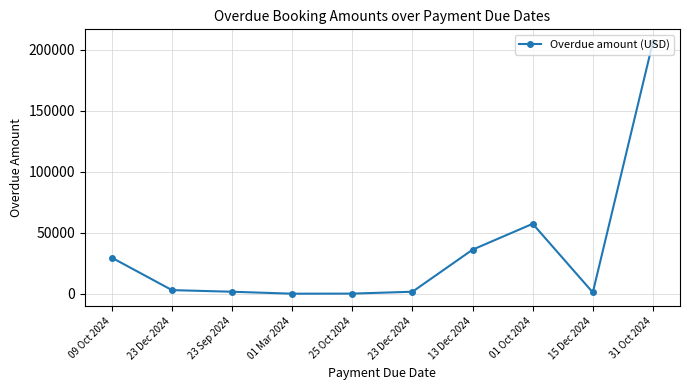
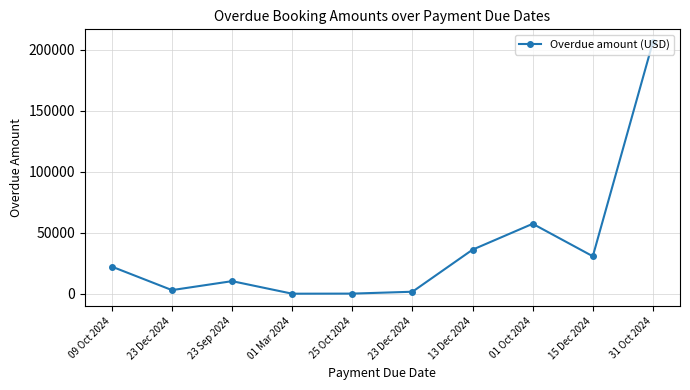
  {
-   "09 Oct 2024": 30000,
-   "23 Sep 2024": 2000,
+   "09 Oct 2024": 22000,
+   "23 Sep 2024": 10000,
    "01 Mar 2024": 0,
    "25 Oct 2024": 0,
    "13 Dec 2024": 36000,
    "01 Oct 2024": 57000,
-   "15 Dec 2024": 1000
+   "15 Dec 2024": 31000
  }
